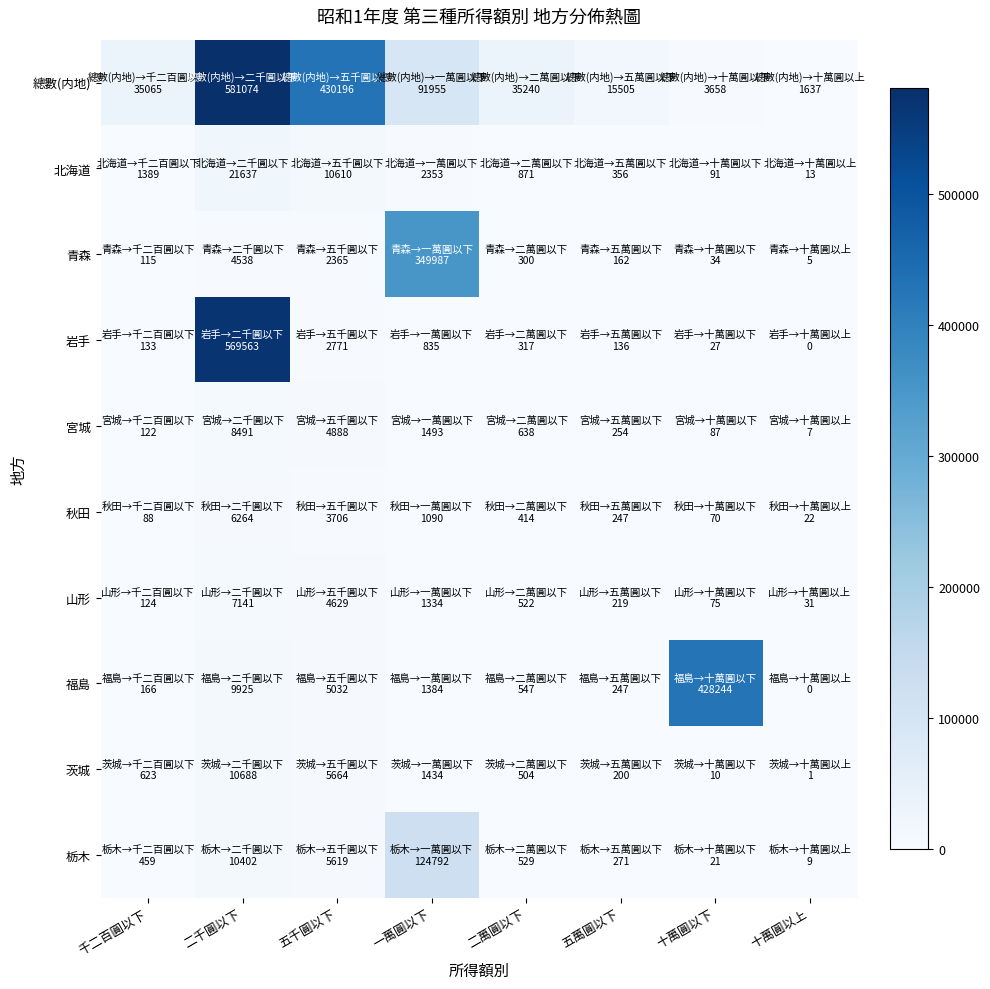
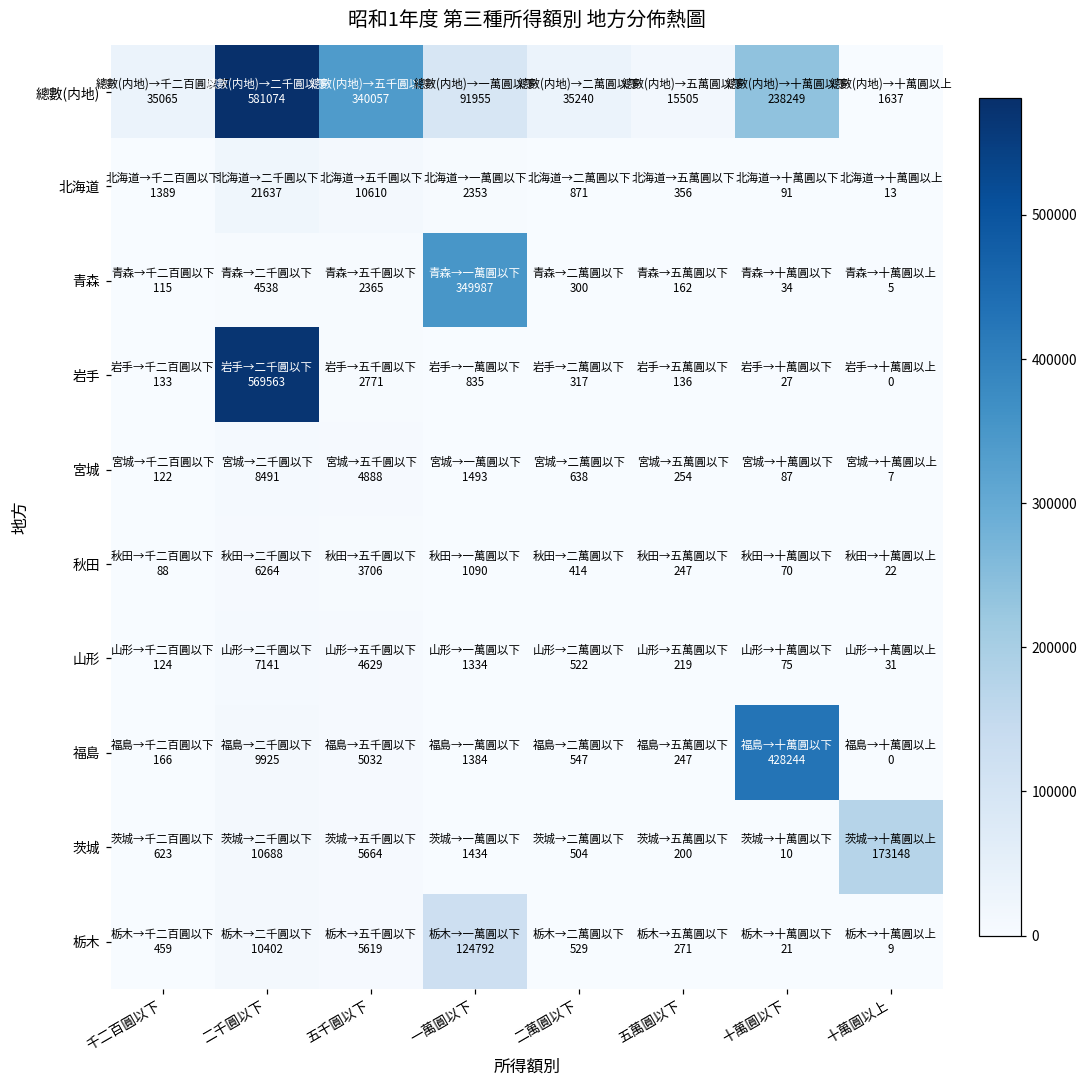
  {
    "總數(内地)": {
-     "五千圓以下": 430196,
+     "五千圓以下": 340057,
      "一萬圓以下": 91955,
      "二萬圓以下": 35240,
      "五萬圓以下": 15505,
-     "十萬圓以下": 3658,
+     "十萬圓以下": 238249,
      "十萬圓以上": 1637
    },
    "北海道": {
      "千二百圓以下": 1389,
      "二千圓以下": 21637,
      "五千圓以下": 10610,
      "一萬圓以下": 2353,
      "二萬圓以下": 871,
      "五萬圓以下": 356,
      "十萬圓以下": 91,
      "十萬圓以上": 13
    },
    "青森": {
      "千二百圓以下": 115,
      "二千圓以下": 4538,
      "五千圓以下": 2365,
      "一萬圓以下": 349987,
      "二萬圓以下": 300,
      "五萬圓以下": 162,
      "十萬圓以下": 34,
      "十萬圓以上": 5
    },
    "岩手": {
      "千二百圓以下": 133,
      "二千圓以下": 569563,
      "五千圓以下": 2771,
      "一萬圓以下": 835,
      "二萬圓以下": 317,
      "五萬圓以下": 136,
      "十萬圓以下": 27,
      "十萬圓以上": 0
    },
    "宮城": {
      "千二百圓以下": 122,
      "二千圓以下": 8491,
      "五千圓以下": 4888,
      "一萬圓以下": 1493,
      "二萬圓以下": 638,
      "五萬圓以下": 254,
      "十萬圓以下": 87,
      "十萬圓以上": 7
    },
    "秋田": {
      "千二百圓以下": 88,
      "二千圓以下": 6264,
      "五千圓以下": 3706,
      "一萬圓以下": 1090,
      "二萬圓以下": 414,
      "五萬圓以下": 247,
      "十萬圓以下": 70,
      "十萬圓以上": 22
    },
    "山形": {
      "千二百圓以下": 124,
      "二千圓以下": 7141,
      "五千圓以下": 4629,
      "一萬圓以下": 1334,
      "二萬圓以下": 522,
      "五萬圓以下": 219,
      "十萬圓以下": 75,
      "十萬圓以上": 31
    },
    "福島": {
      "千二百圓以下": 166,
      "二千圓以下": 9925,
      "五千圓以下": 5032,
      "一萬圓以下": 1384,
      "二萬圓以下": 547,
      "五萬圓以下": 247,
      "十萬圓以下": 428244,
      "十萬圓以上": 0
    },
    "茨城": {
      "千二百圓以下": 623,
      "二千圓以下": 10688,
      "五千圓以下": 5664,
      "一萬圓以下": 1434,
      "二萬圓以下": 504,
      "五萬圓以下": 200,
      "十萬圓以下": 10,
-     "十萬圓以上": 1
+     "十萬圓以上": 173148
    },
    "栃木": {
      "千二百圓以下": 459,
      "二千圓以下": 10402,
      "五千圓以下": 5619,
      "一萬圓以下": 124792,
      "二萬圓以下": 529,
      "五萬圓以下": 271,
      "十萬圓以下": 21,
      "十萬圓以上": 9
    }
  }
